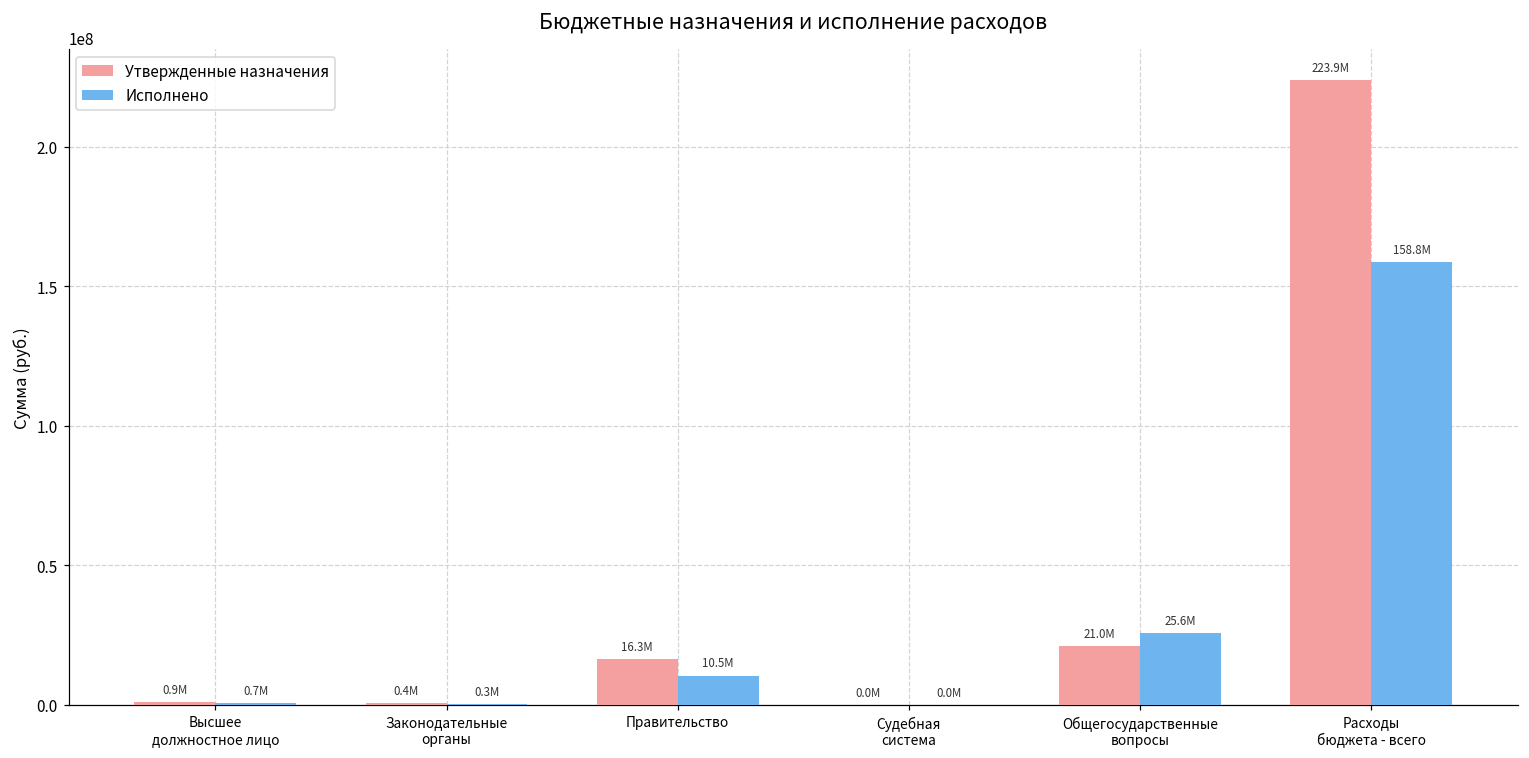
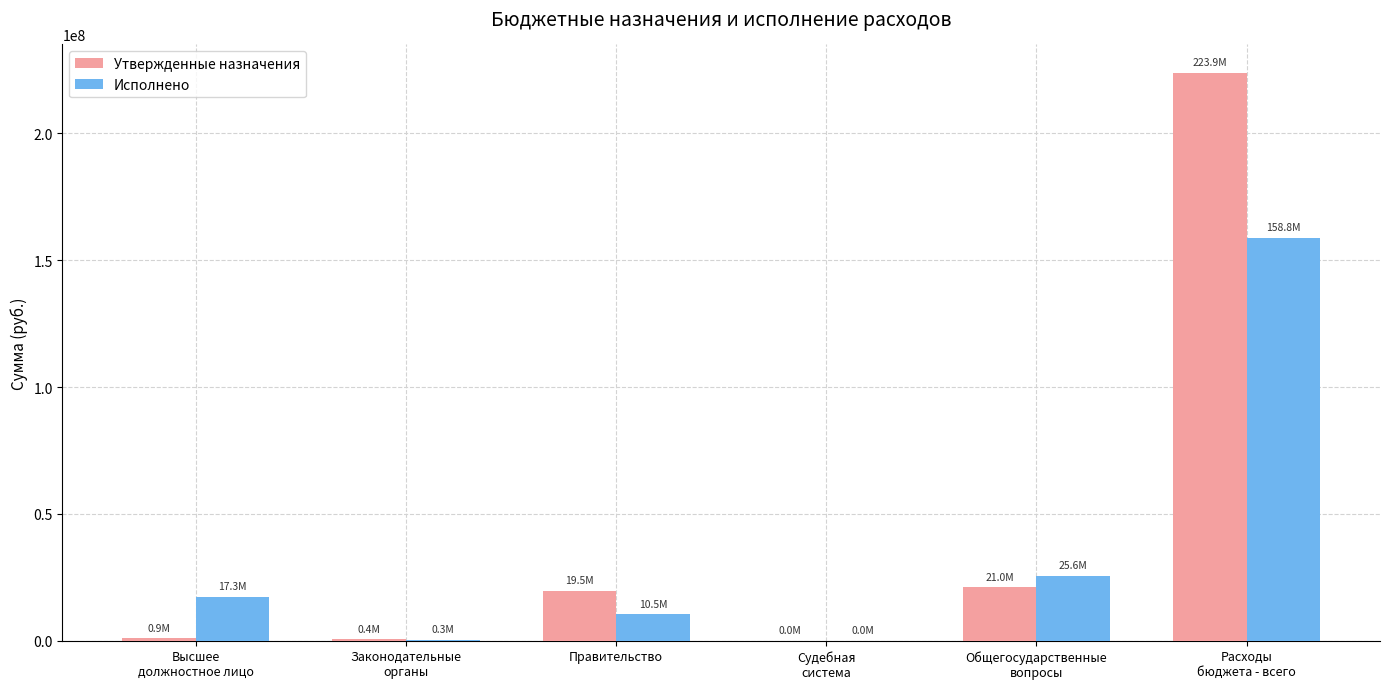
  {
    "Утвержденные назначения": {
      "Высшее должностное лицо": "0.9M",
      "Законодательные органы": "0.4M",
-     "Правительство": "16.3M",
+     "Правительство": "19.5M",
      "Общегосударственные вопросы": "21.0M",
      "Расходы бюджета - всего": "223.9M"
    },
    "Исполнено": {
-     "Высшее должностное лицо": "0.7M",
+     "Высшее должностное лицо": "17.3M",
      "Законодательные органы": "0.3M",
      "Правительство": "10.5M",
      "Общегосударственные вопросы": "25.6M",
      "Расходы бюджета - всего": "158.8M"
    }
  }
